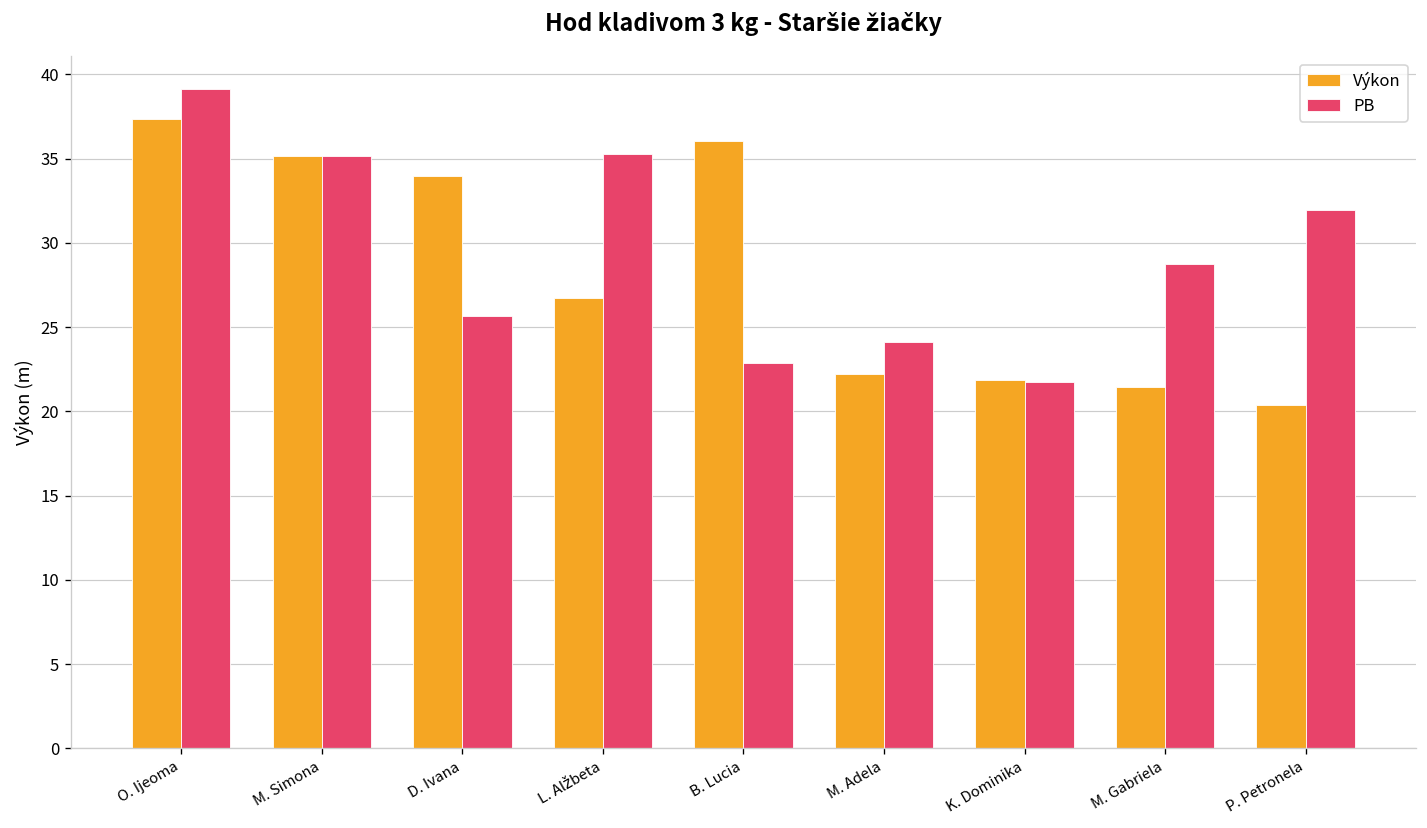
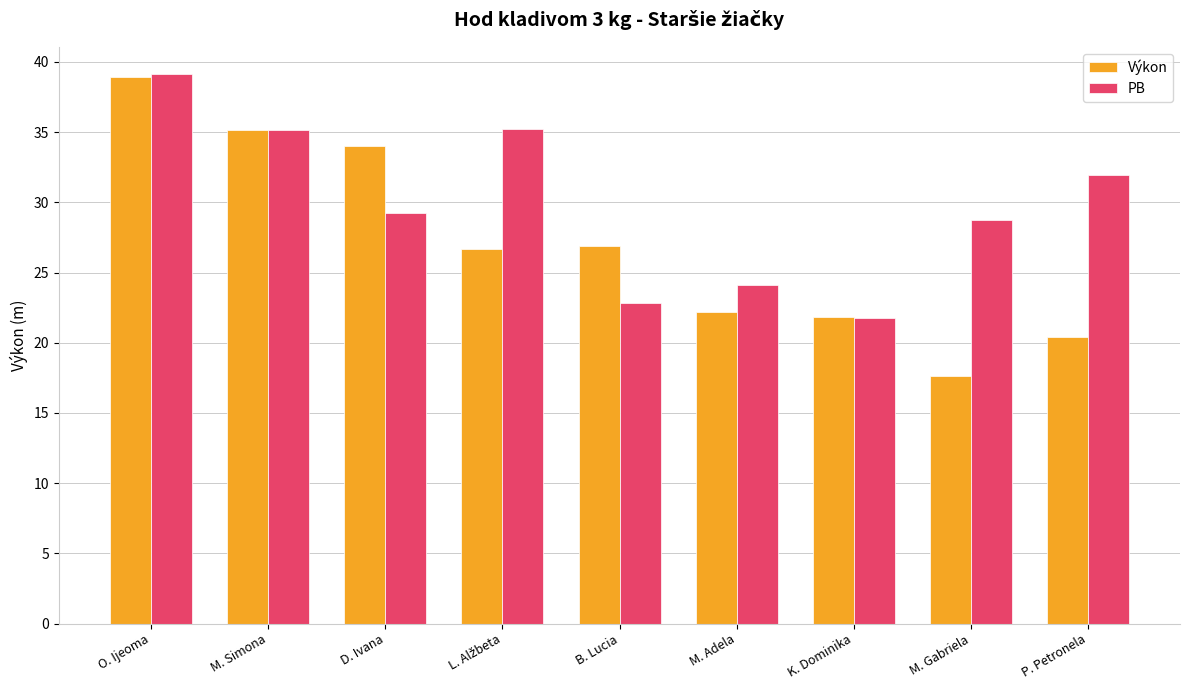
  {
    "Výkon": {
-     "O. Ijeoma": 37.4,
+     "O. Ijeoma": 38.9,
      "M. Simona": 35.1,
      "D. Ivana": 34.0,
      "L. Alžbeta": 26.7,
-     "B. Lucia": 36.1,
+     "B. Lucia": 26.9,
      "M. Adela": 22.2,
      "K. Dominika": 21.8,
-     "M. Gabriela": 21.4,
+     "M. Gabriela": 17.6,
      "P. Petronela": 20.4
    },
    "PB": {
      "O. Ijeoma": 39.1,
      "M. Simona": 35.1,
-     "D. Ivana": 25.7,
+     "D. Ivana": 29.3,
      "L. Alžbeta": 35.3,
      "B. Lucia": 22.9,
      "M. Adela": 24.1,
      "K. Dominika": 21.8,
      "M. Gabriela": 28.7,
      "P. Petronela": 32.0
    }
  }
